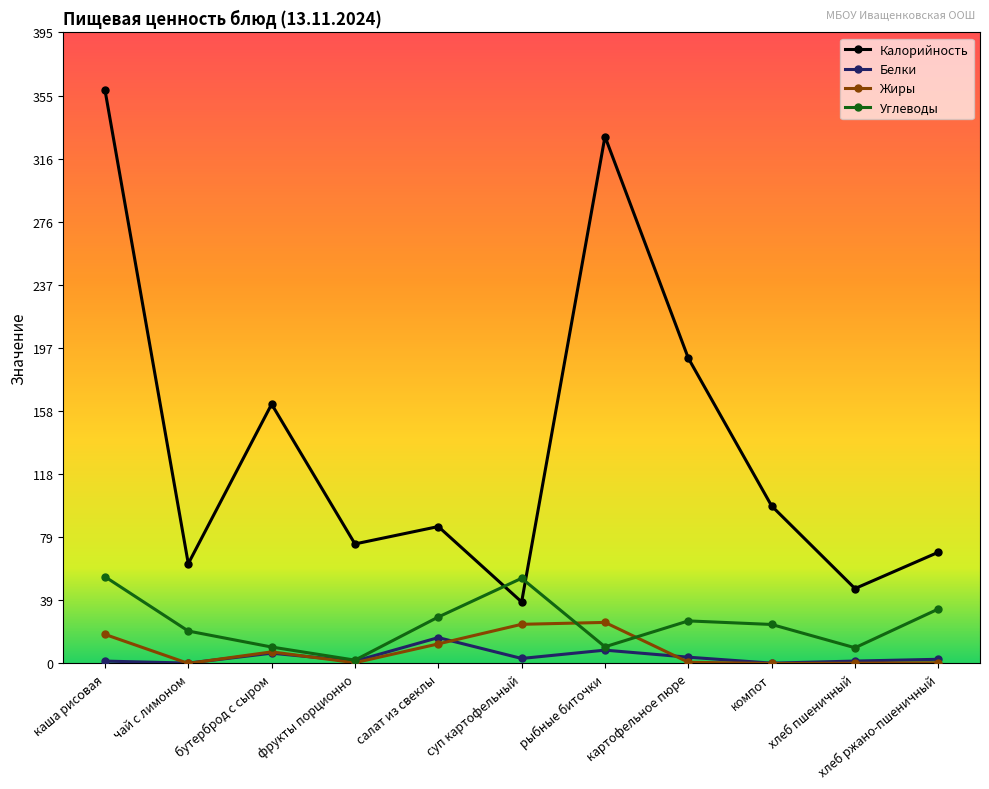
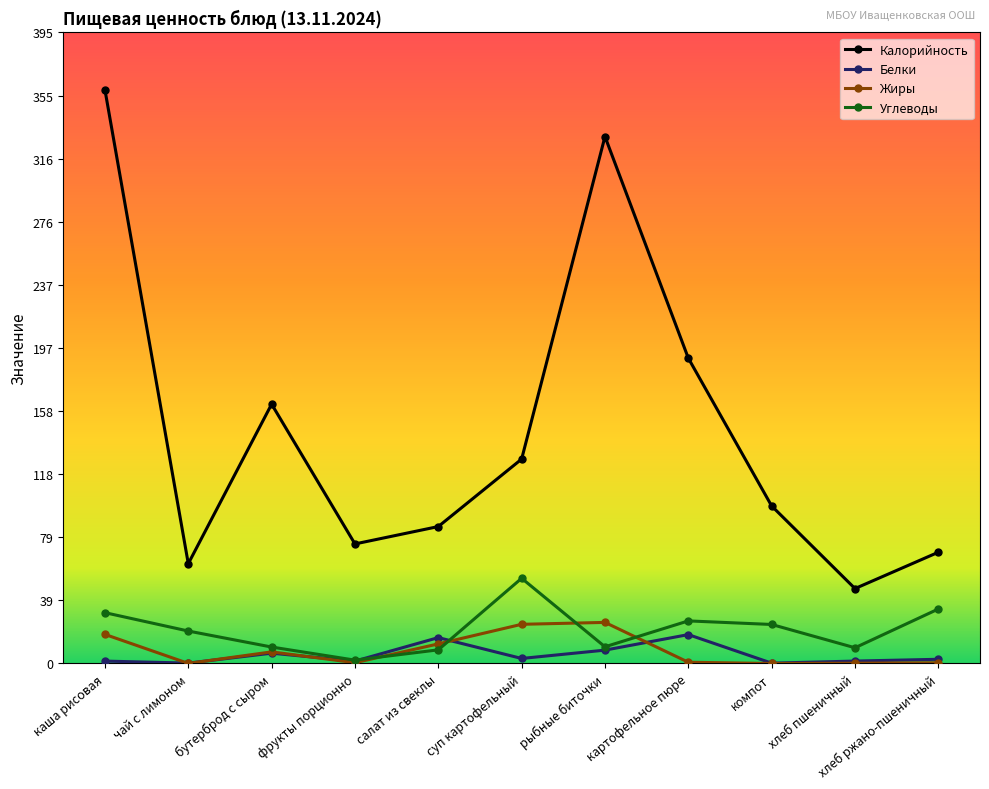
  {
    "Калорийность": {
      "каша рисовая": 359,
      "чай с лимоном": 62,
      "бутерброд с сыром": 162,
      "фрукты порционно": 75,
      "салат из свеклы": 86,
-     "суп картофельный": 39,
+     "суп картофельный": 128,
      "рыбные биточки": 330,
      "картофельное пюре": 191,
      "компот": 99,
      "хлеб пшеничный": 47,
      "хлеб ржано-пшеничный": 70
    },
    "Белки": {
      "каша рисовая": 2,
      "салат из свеклы": 16,
      "суп картофельный": 3,
      "рыбные биточки": 8,
-     "картофельное пюре": 4,
+     "картофельное пюре": 18,
      "хлеб ржано-пшеничный": 3
    },
    "Жиры": {
      "каша рисовая": 18,
      "салат из свеклы": 12,
      "суп картофельный": 25,
      "рыбные биточки": 26,
      "картофельное пюре": 1,
      "хлеб ржано-пшеничный": 0
    },
    "Углеводы": {
-     "каша рисовая": 54,
+     "каша рисовая": 32,
      "чай с лимоном": 20,
      "бутерброд с сыром": 10,
-     "салат из свеклы": 29,
+     "салат из свеклы": 9,
      "суп картофельный": 53,
      "рыбные биточки": 10,
      "картофельное пюре": 27,
      "компот": 24,
      "хлеб пшеничный": 10,
      "хлеб ржано-пшеничный": 34
    }
  }
